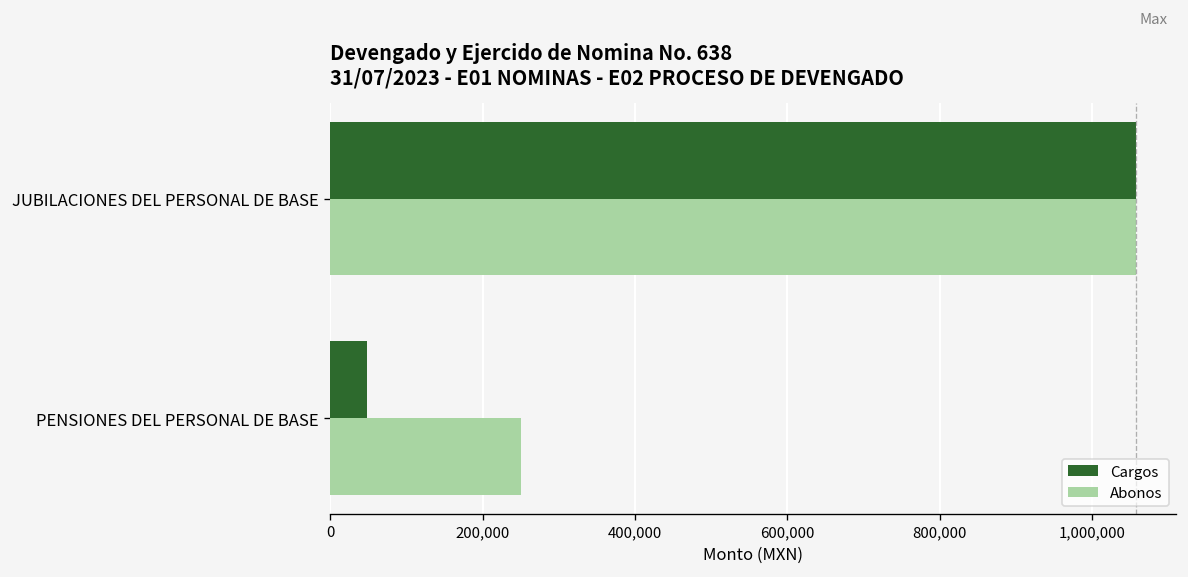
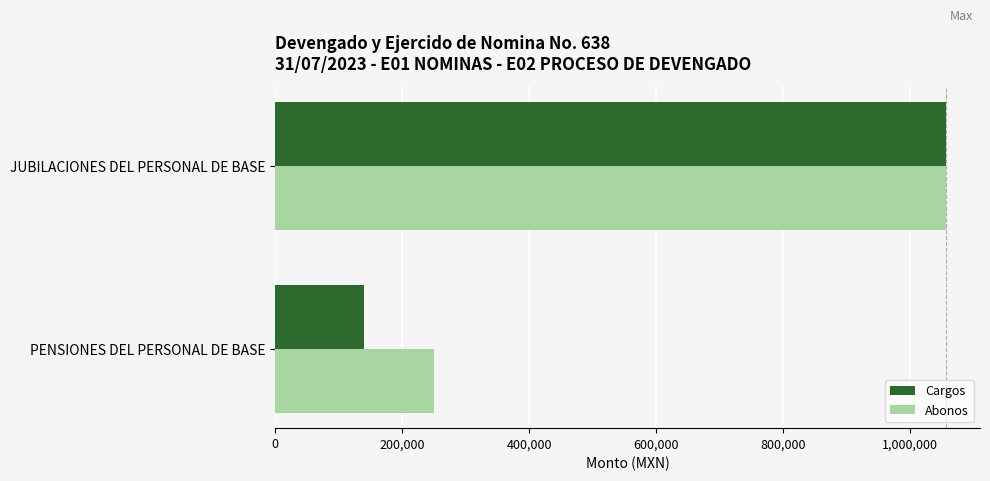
  {
    "Cargos": {
      "JUBILACIONES DEL PERSONAL DE BASE": "1,060,000",
-     "PENSIONES DEL PERSONAL DE BASE": "50,000"
+     "PENSIONES DEL PERSONAL DE BASE": "140,000"
    },
    "Abonos": {
      "JUBILACIONES DEL PERSONAL DE BASE": "1,060,000",
      "PENSIONES DEL PERSONAL DE BASE": "250,000"
    }
  }
